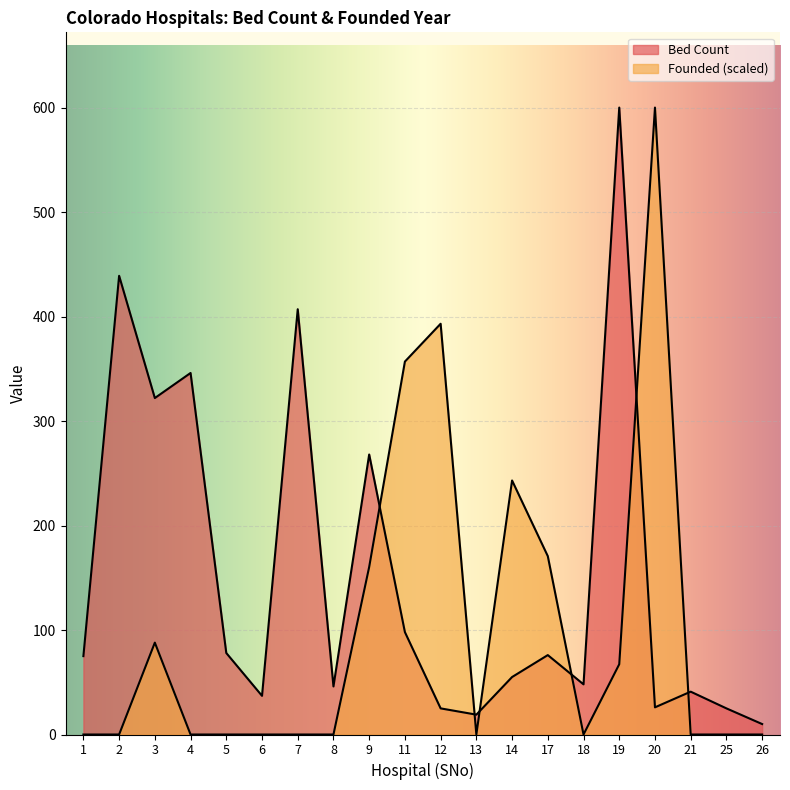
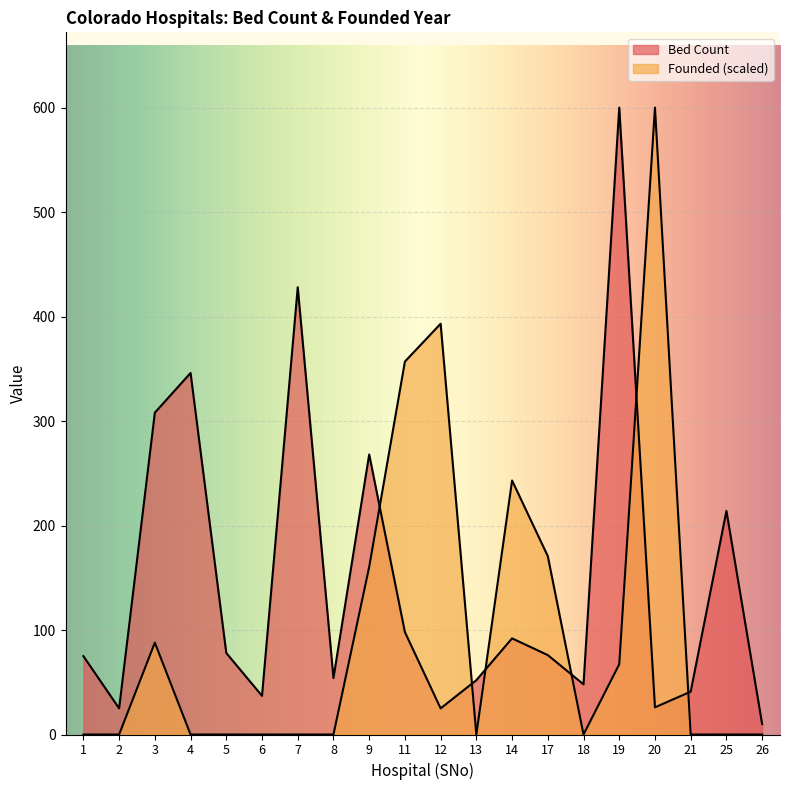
  {
    "Bed Count": {
      "1": 75,
-     "2": 439,
-     "3": 322,
+     "2": 25,
+     "3": 308,
      "4": 346,
      "5": 78,
      "6": 37,
-     "7": 407,
-     "8": 46,
+     "7": 428,
+     "8": 54,
      "9": 268,
      "11": 98,
      "12": 25,
-     "13": 19,
-     "14": 55,
+     "13": 52,
+     "14": 92,
      "17": 76,
      "18": 48,
      "19": 600,
      "20": 26,
      "21": 41,
-     "25": 25,
+     "25": 214,
      "26": 10
    },
    "Founded (scaled)": {
      "1": 0,
      "2": 0,
      "3": 88,
      "4": 0,
      "5": 0,
      "6": 0,
      "7": 0,
      "8": 0,
      "9": 160,
      "11": 357,
      "12": 393,
      "13": 0,
      "14": 243,
      "17": 171,
      "18": 0,
      "19": 67,
      "20": 600,
      "21": 0,
      "25": 0,
      "26": 0
    }
  }
